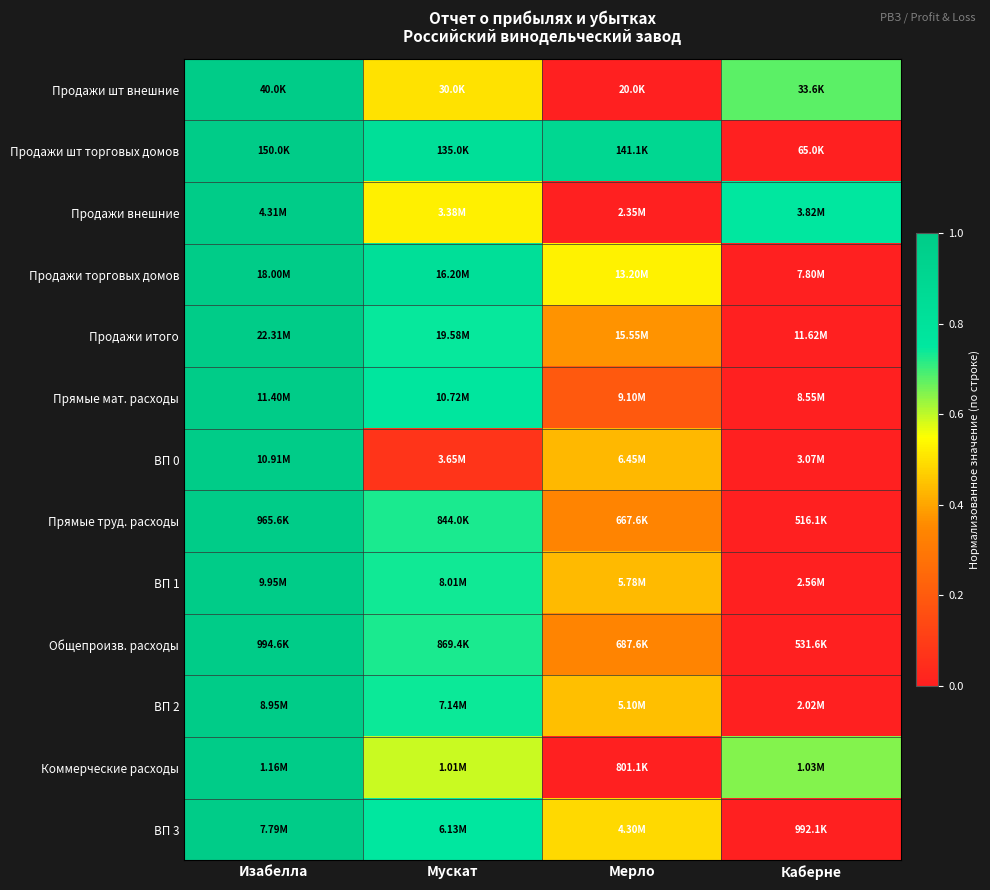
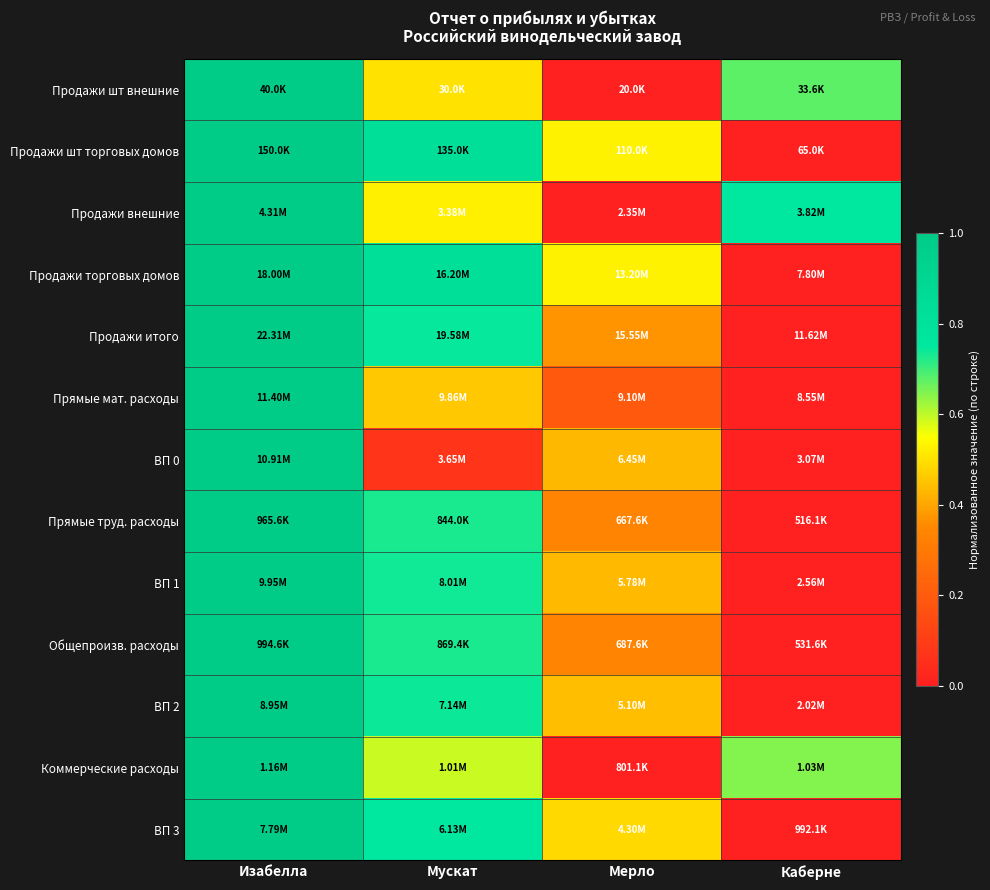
  {
    "Продажи шт внешние": {
      "Изабелла": "40.0K",
      "Мускат": "30.0K",
      "Мерло": "20.0K",
      "Каберне": "33.6K"
    },
    "Продажи шт торговых домов": {
      "Изабелла": "150.0K",
      "Мускат": "135.0K",
-     "Мерло": "141.1K",
+     "Мерло": "110.0K",
      "Каберне": "65.0K"
    },
    "Продажи внешние": {
      "Изабелла": "4.31M",
      "Мускат": "3.38M",
      "Мерло": "2.35M",
      "Каберне": "3.82M"
    },
    "Продажи торговых домов": {
      "Изабелла": "18.00M",
      "Мускат": "16.20M",
      "Мерло": "13.20M",
      "Каберне": "7.80M"
    },
    "Продажи итого": {
      "Изабелла": "22.31M",
      "Мускат": "19.58M",
      "Мерло": "15.55M",
      "Каберне": "11.62M"
    },
    "Прямые мат. расходы": {
      "Изабелла": "11.40M",
-     "Мускат": "10.72M",
+     "Мускат": "9.86M",
      "Мерло": "9.10M",
      "Каберне": "8.55M"
    },
    "ВП 0": {
      "Изабелла": "10.91M",
      "Мускат": "3.65M",
      "Мерло": "6.45M",
      "Каберне": "3.07M"
    },
    "Прямые труд. расходы": {
      "Изабелла": "965.6K",
      "Мускат": "844.0K",
      "Мерло": "667.6K",
      "Каберне": "516.1K"
    },
    "ВП 1": {
      "Изабелла": "9.95M",
      "Мускат": "8.01M",
      "Мерло": "5.78M",
      "Каберне": "2.56M"
    },
    "Общепроизв. расходы": {
      "Изабелла": "994.6K",
      "Мускат": "869.4K",
      "Мерло": "687.6K",
      "Каберне": "531.6K"
    },
    "ВП 2": {
      "Изабелла": "8.95M",
      "Мускат": "7.14M",
      "Мерло": "5.10M",
      "Каберне": "2.02M"
    },
    "Коммерческие расходы": {
      "Изабелла": "1.16M",
      "Мускат": "1.01M",
      "Мерло": "801.1K",
      "Каберне": "1.03M"
    },
    "ВП 3": {
      "Изабелла": "7.79M",
      "Мускат": "6.13M",
      "Мерло": "4.30M",
      "Каберне": "992.1K"
    }
  }
